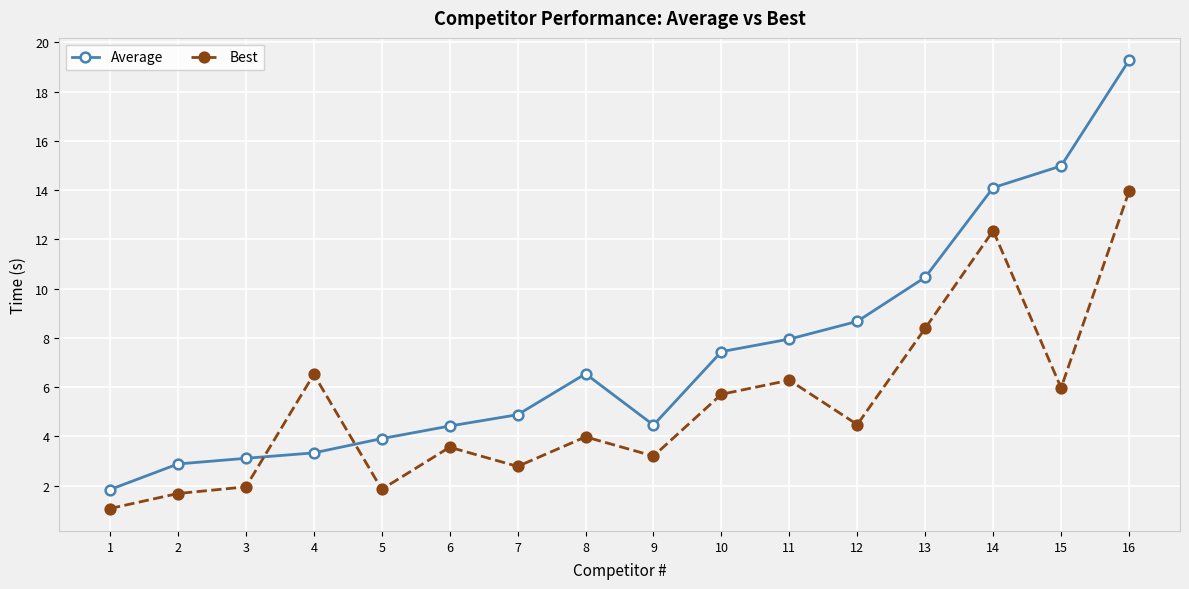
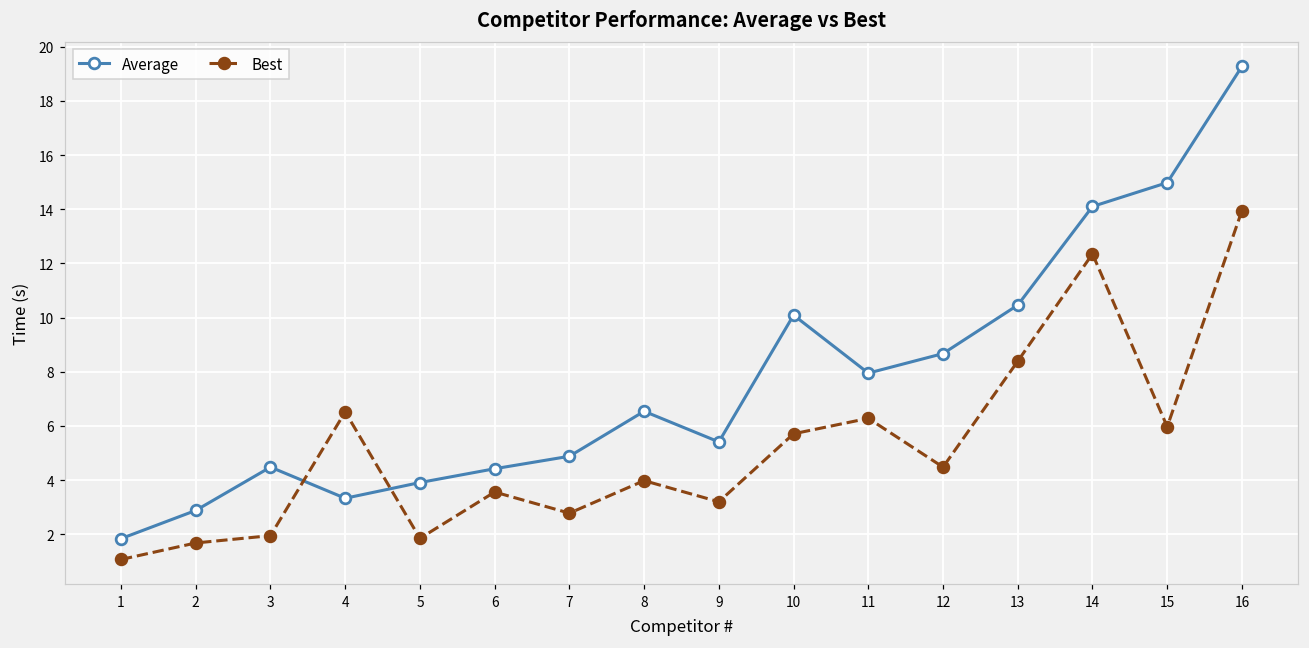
  {
    "Average": {
      "1": 1.8,
      "2": 2.9,
-     "3": 3.1,
+     "3": 4.5,
      "4": 3.3,
      "5": 3.9,
      "6": 4.4,
      "7": 4.9,
      "8": 6.5,
-     "9": 4.5,
-     "10": 7.4,
+     "9": 5.4,
+     "10": 10.1,
      "11": 8.0,
      "12": 8.7,
      "13": 10.5,
      "14": 14.1,
      "15": 15.0,
      "16": 19.3
    },
    "Best": {
      "1": 1.1,
      "2": 1.7,
      "3": 2.0,
      "4": 6.5,
      "5": 1.9,
      "6": 3.6,
      "7": 2.8,
      "8": 4.0,
      "9": 3.2,
      "10": 5.7,
      "11": 6.3,
      "12": 4.5,
      "13": 8.4,
      "14": 12.4,
      "15": 6.0,
      "16": 14.0
    }
  }
